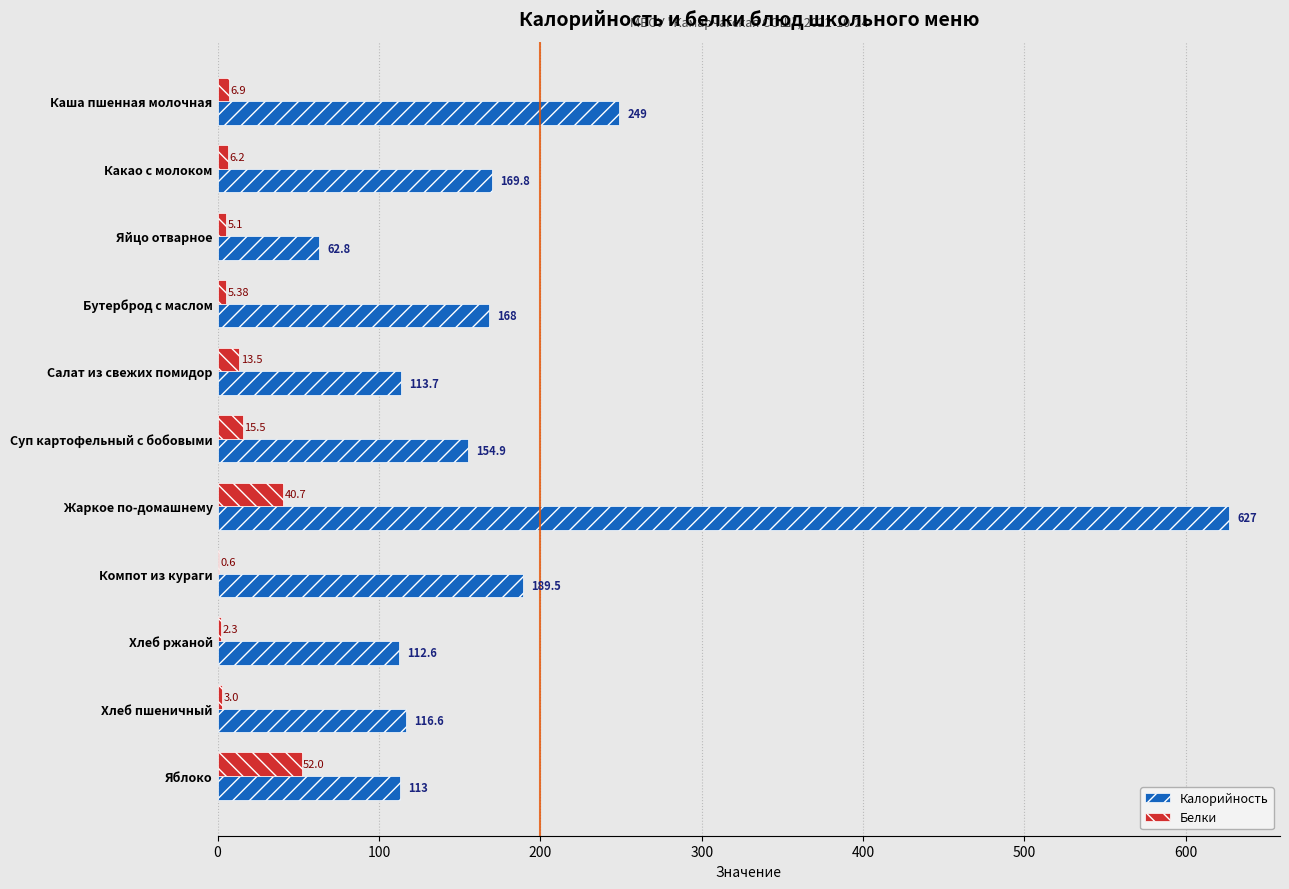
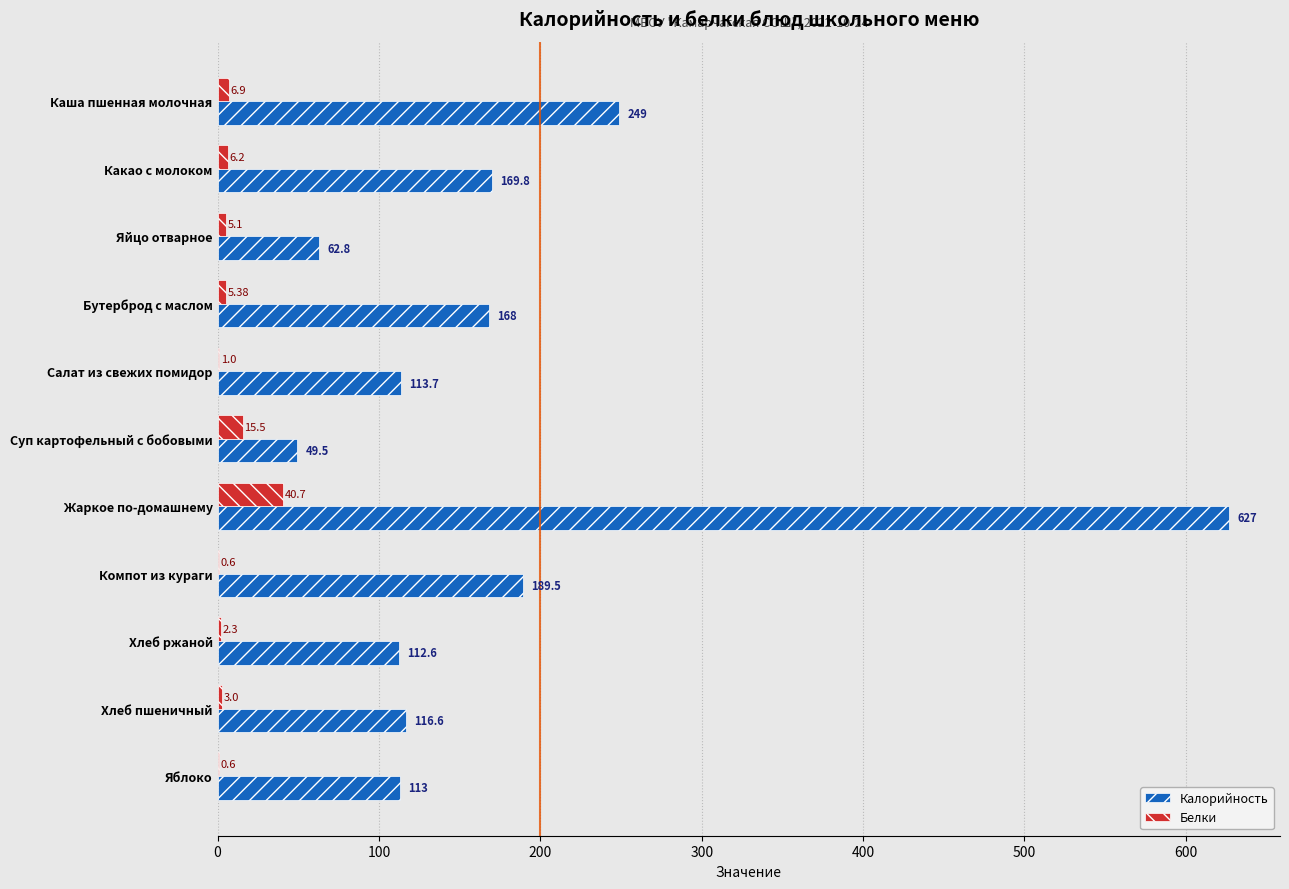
  {
    "Калорийность": {
      "Каша пшенная молочная": 249,
      "Какао с молоком": 169.8,
      "Яйцо отварное": 62.8,
      "Бутерброд с маслом": 168,
      "Салат из свежих помидор": 113.7,
-     "Суп картофельный с бобовыми": 154.9,
+     "Суп картофельный с бобовыми": 49.5,
      "Жаркое по-домашнему": 627,
      "Компот из кураги": 189.5,
      "Хлеб ржаной": 112.6,
      "Хлеб пшеничный": 116.6,
      "Яблоко": 113
    },
    "Белки": {
      "Каша пшенная молочная": 6.9,
      "Какао с молоком": 6.2,
      "Яйцо отварное": 5.1,
      "Бутерброд с маслом": 5.38,
-     "Салат из свежих помидор": 13.5,
+     "Салат из свежих помидор": 1.0,
      "Суп картофельный с бобовыми": 15.5,
      "Жаркое по-домашнему": 40.7,
      "Компот из кураги": 0.6,
      "Хлеб ржаной": 2.3,
      "Хлеб пшеничный": 3.0,
-     "Яблоко": 52.0
+     "Яблоко": 0.6
    }
  }
